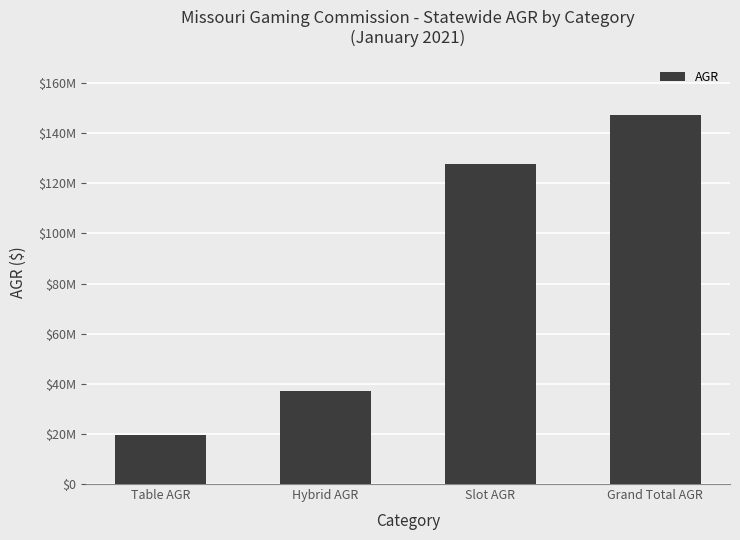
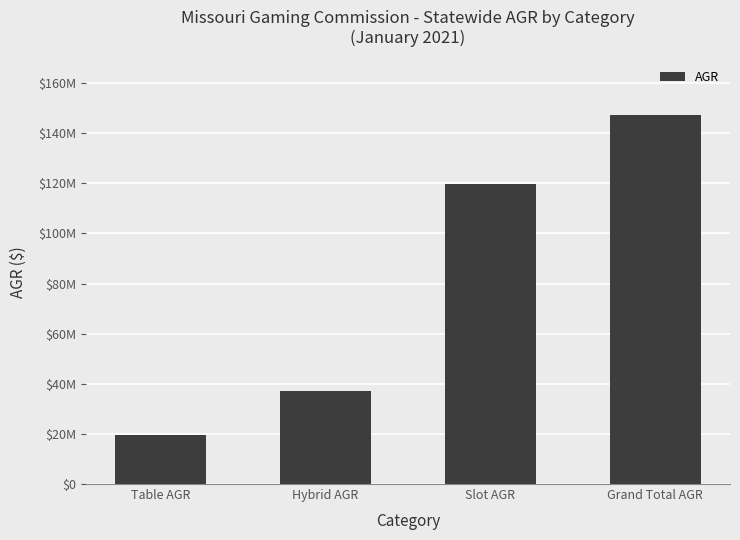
  {
    "Table AGR": "$19000000",
    "Hybrid AGR": "$37000000",
-   "Slot AGR": "$128000000",
+   "Slot AGR": "$120000000",
    "Grand Total AGR": "$147000000"
  }
